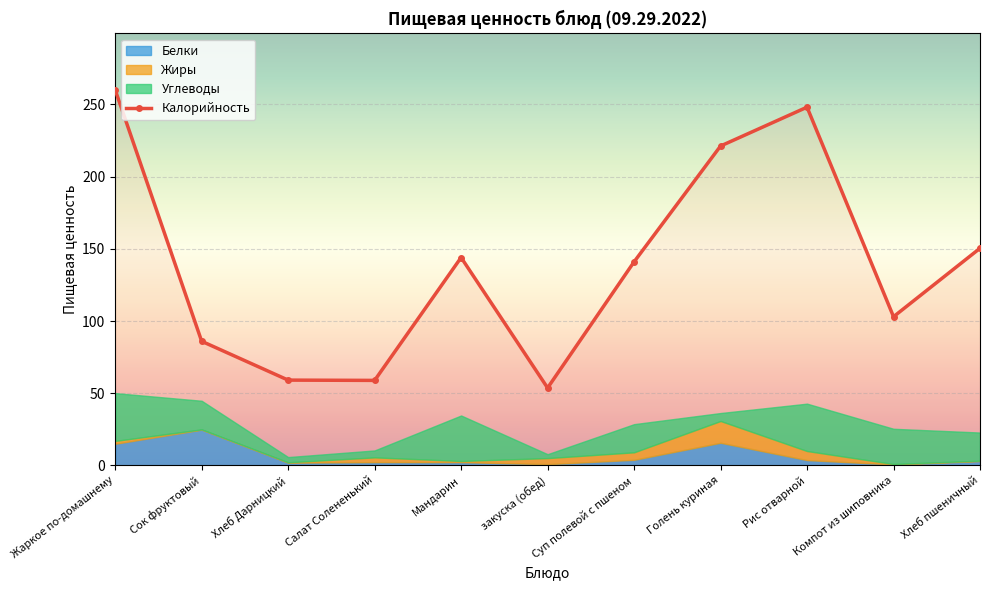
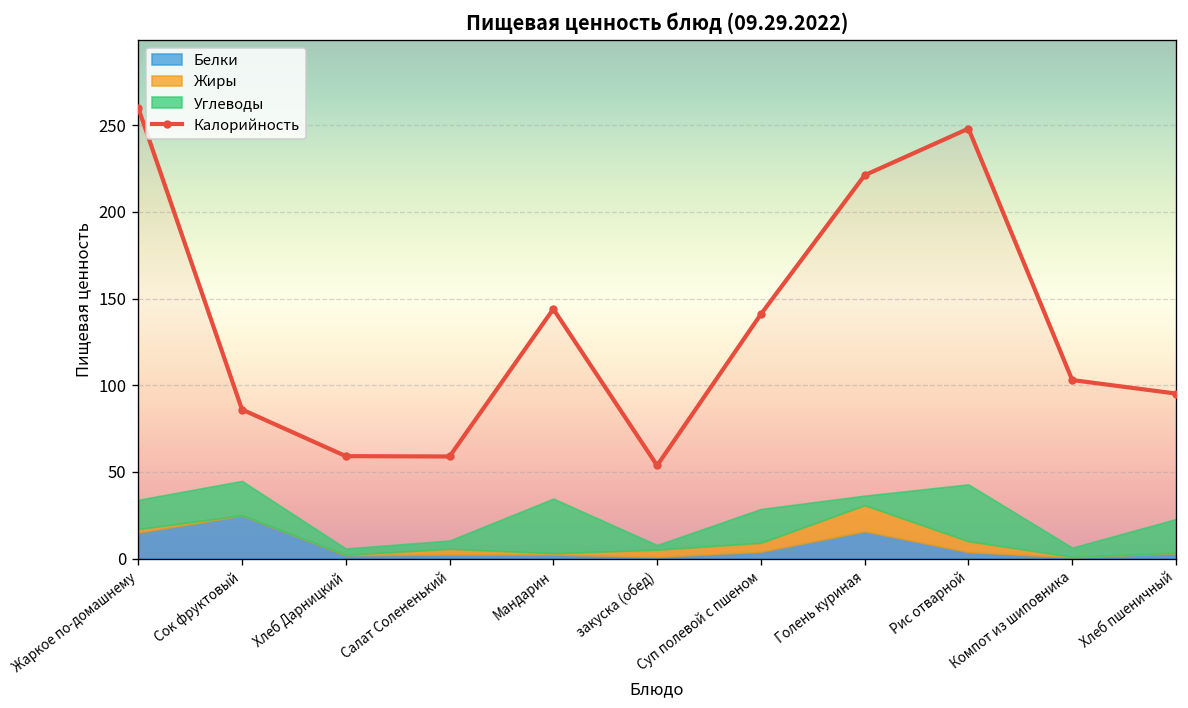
  {
    "Калорийность": {
      "Жаркое по-домашнему": 260,
      "Сок фруктовый": 86,
      "Хлеб Дарницкий": 59,
      "Салат Солененький": 59,
      "Мандарин": 144,
      "закуска (обед)": 54,
      "Суп полевой с пшеном": 141,
      "Голень куриная": 221,
      "Рис отварной": 248,
      "Компот из шиповника": 103,
-     "Хлеб пшеничный": 150
+     "Хлеб пшеничный": 95
    },
    "Белки": {
      "Жаркое по-домашнему": 15,
      "Салат Солененький": 2,
      "Суп полевой с пшеном": 4,
      "Голень куриная": 16,
      "Рис отварной": 4
    },
    "Жиры": {
      "Жаркое по-домашнему": 2,
      "Салат Солененький": 3,
      "закуска (обед)": 4,
      "Суп полевой с пшеном": 5,
      "Голень куриная": 15,
      "Рис отварной": 6
    },
    "Углеводы": {
-     "Жаркое по-домашнему": 33,
+     "Жаркое по-домашнему": 17,
      "Сок фруктовый": 20,
      "Хлеб Дарницкий": 4,
      "Салат Солененький": 5,
      "Мандарин": 32,
      "закуска (обед)": 3,
      "Суп полевой с пшеном": 20,
      "Голень куриная": 6,
      "Рис отварной": 33,
-     "Компот из шиповника": 24,
+     "Компот из шиповника": 5,
      "Хлеб пшеничный": 19
    }
  }
